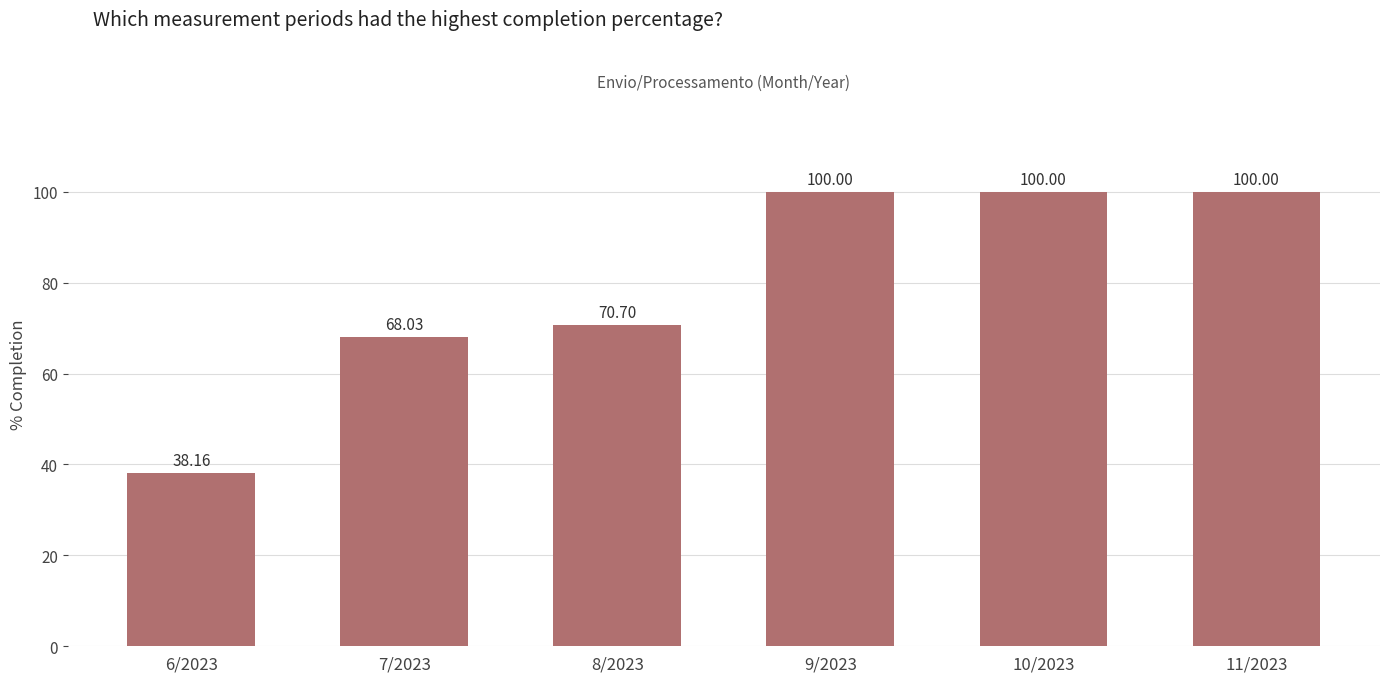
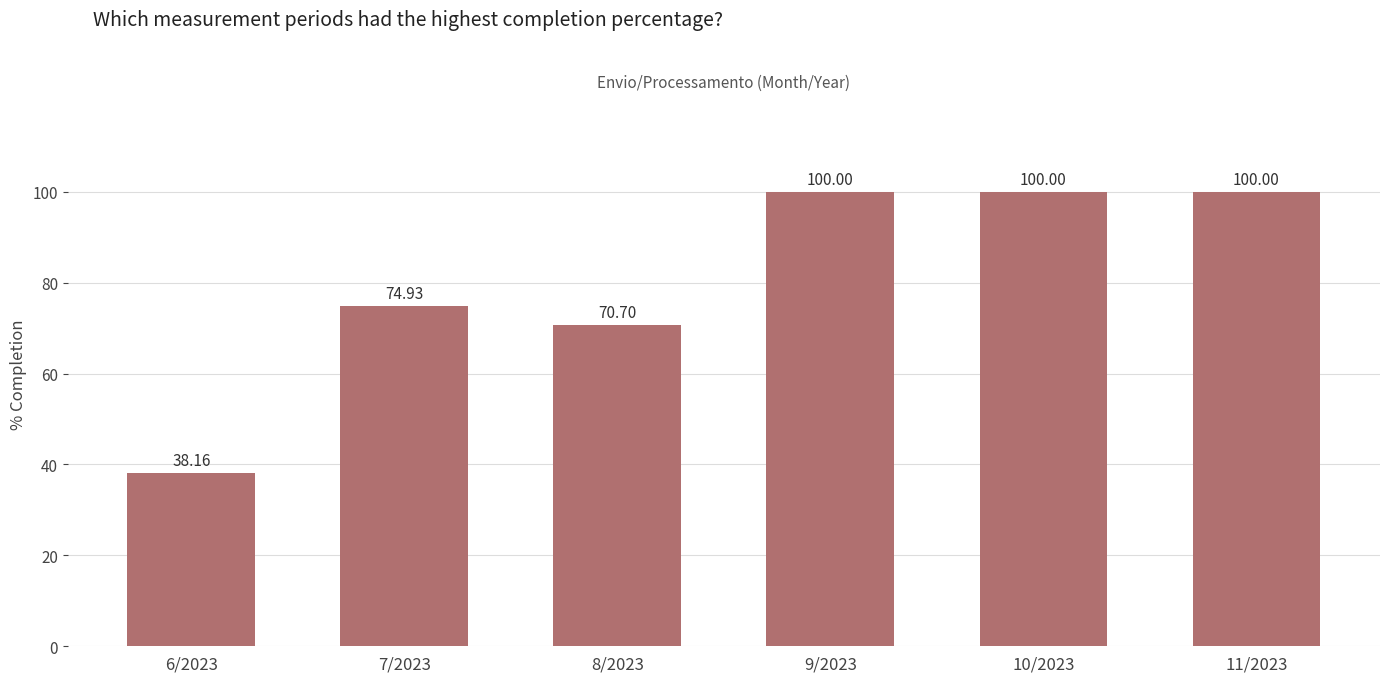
  {
    "6/2023": 38.16,
-   "7/2023": 68.03,
+   "7/2023": 74.93,
    "8/2023": 70.70,
    "9/2023": 100.00,
    "10/2023": 100.00,
    "11/2023": 100.00
  }
